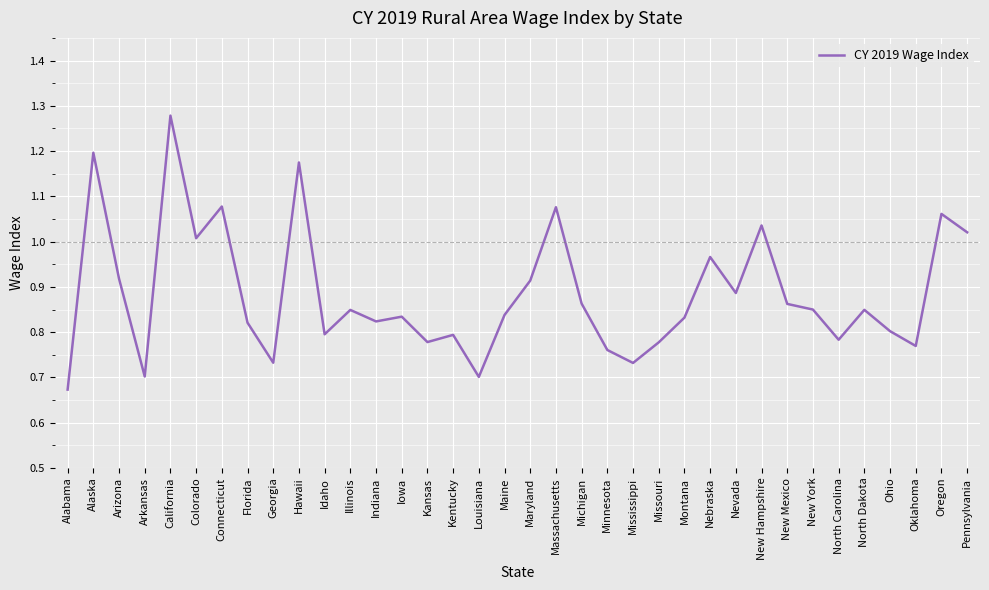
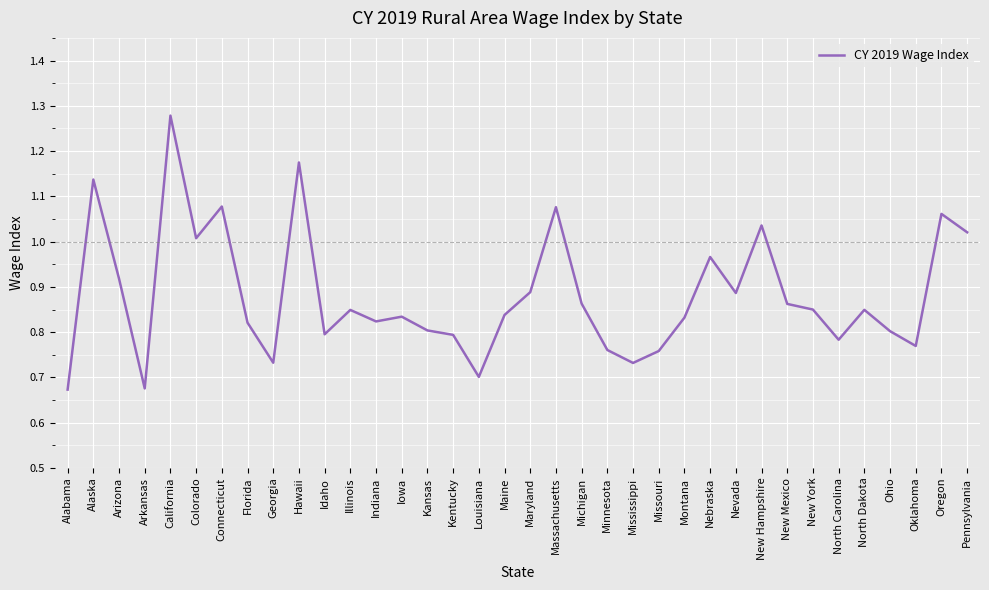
  {
    "Alabama": 0.67,
-   "Alaska": 1.20,
+   "Alaska": 1.14,
    "Arizona": 0.92,
-   "Arkansas": 0.70,
+   "Arkansas": 0.68,
    "California": 1.28,
    "Colorado": 1.01,
    "Connecticut": 1.08,
    "Florida": 0.82,
    "Georgia": 0.73,
    "Hawaii": 1.17,
    "Idaho": 0.80,
    "Illinois": 0.85,
    "Indiana": 0.82,
    "Iowa": 0.83,
-   "Kansas": 0.78,
+   "Kansas": 0.80,
    "Kentucky": 0.79,
    "Louisiana": 0.70,
    "Maine": 0.84,
-   "Maryland": 0.91,
+   "Maryland": 0.89,
    "Massachusetts": 1.08,
    "Michigan": 0.86,
    "Minnesota": 0.76,
    "Mississippi": 0.73,
-   "Missouri": 0.78,
+   "Missouri": 0.76,
    "Montana": 0.83,
    "Nebraska": 0.97,
    "Nevada": 0.89,
    "New Hampshire": 1.04,
    "New Mexico": 0.86,
    "New York": 0.85,
    "North Carolina": 0.78,
    "North Dakota": 0.85,
    "Ohio": 0.80,
    "Oklahoma": 0.77,
    "Oregon": 1.06,
    "Pennsylvania": 1.02
  }
